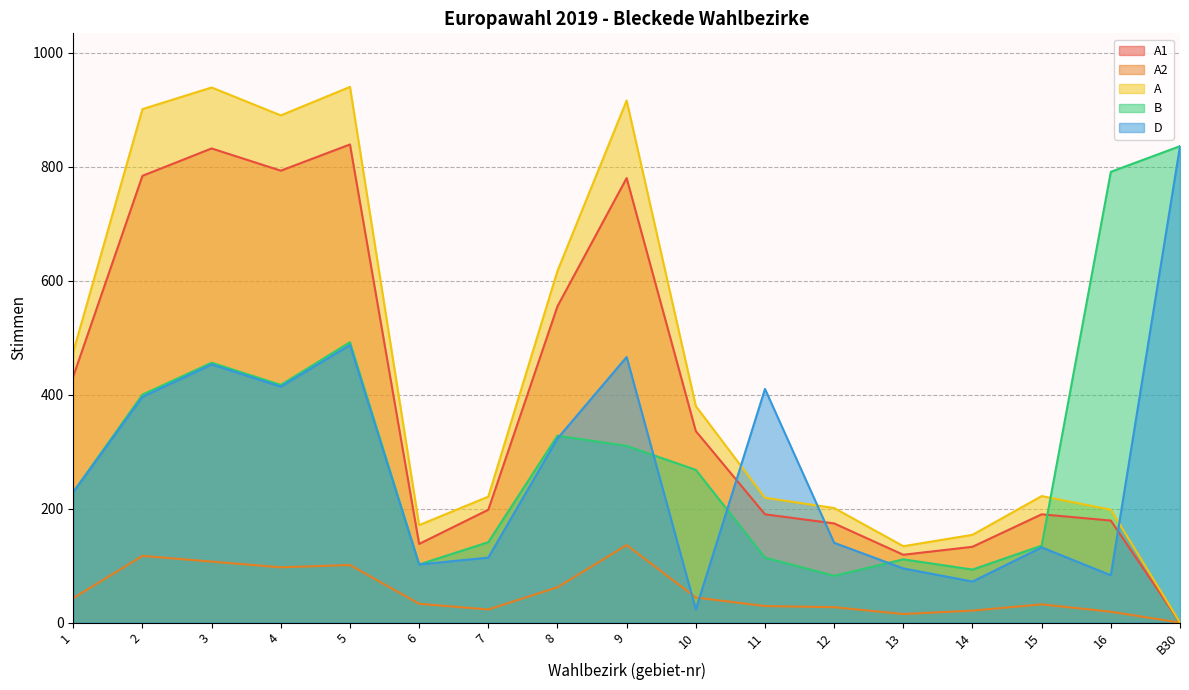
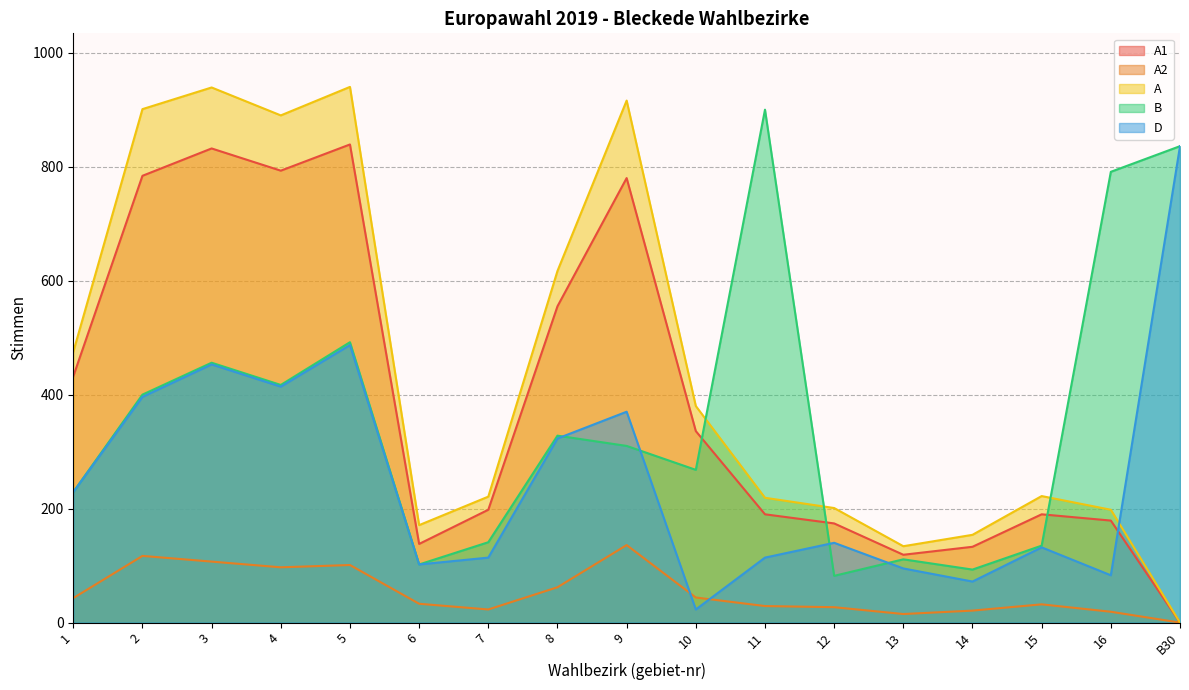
  {
    "B": {
      "5": 490,
      "7": 140,
      "8": 330,
      "9": 310,
      "10": 270,
-     "11": 110,
+     "11": 900,
      "12": 80,
      "13": 110,
      "14": 90,
      "16": 790
    },
    "D": {
      "5": 490,
      "7": 110,
      "8": 320,
-     "9": 470,
+     "9": 370,
      "10": 20,
-     "11": 410,
+     "11": 110,
      "12": 140,
      "13": 100,
      "14": 70,
      "16": 80
    }
  }
